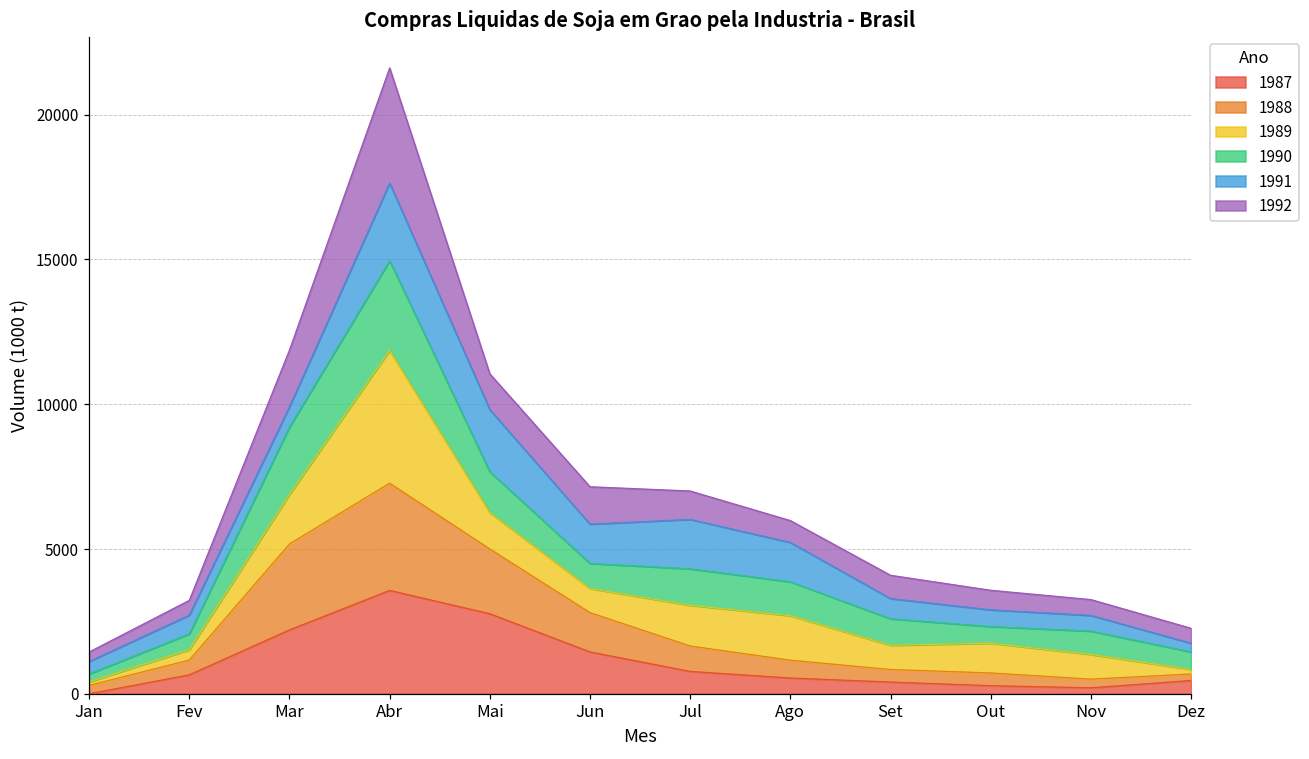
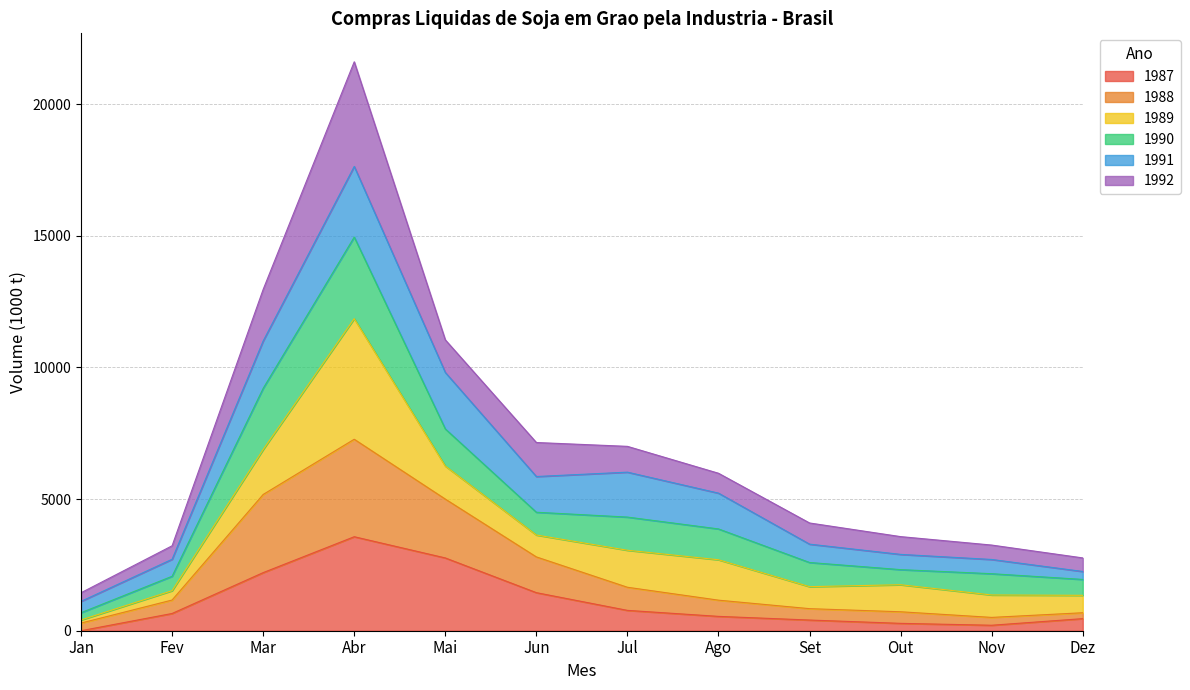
  {
    "1989": {
      "Jan": 100,
      "Fev": 400,
      "Mar": 1700,
      "Abr": 4600,
      "Mai": 1300,
      "Jun": 800,
      "Jul": 1400,
      "Ago": 1500,
      "Set": 800,
      "Out": 1000,
      "Nov": 900,
-     "Dez": 200
+     "Dez": 700
    },
    "1990": {
      "Jan": 300,
      "Fev": 500,
      "Mar": 2300,
      "Abr": 3100,
      "Mai": 1400,
      "Jun": 900,
      "Jul": 1300,
      "Ago": 1200,
      "Set": 900,
      "Out": 600,
      "Nov": 800,
      "Dez": 600
    },
    "1991": {
      "Jan": 400,
      "Fev": 600,
-     "Mar": 700,
+     "Mar": 1800,
      "Abr": 2700,
      "Mai": 2100,
      "Jun": 1400,
      "Jul": 1700,
      "Ago": 1400,
      "Set": 700,
      "Out": 600,
      "Nov": 500,
      "Dez": 300
    },
    "1992": {
      "Jan": 300,
      "Fev": 500,
      "Mar": 2000,
      "Abr": 4000,
      "Mai": 1200,
      "Jun": 1300,
      "Jul": 1000,
      "Ago": 800,
      "Set": 800,
      "Out": 700,
      "Nov": 500,
      "Dez": 500
    }
  }
